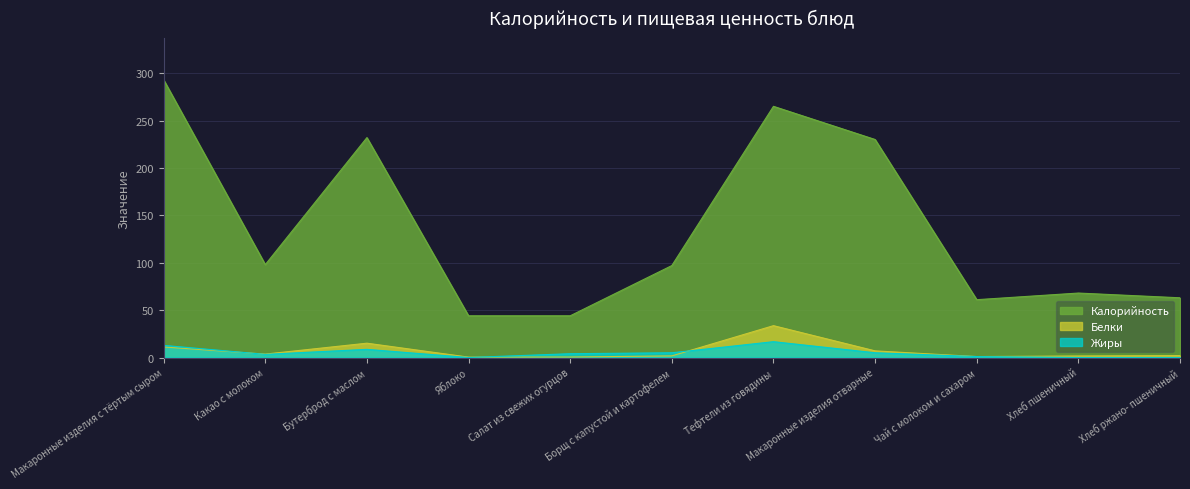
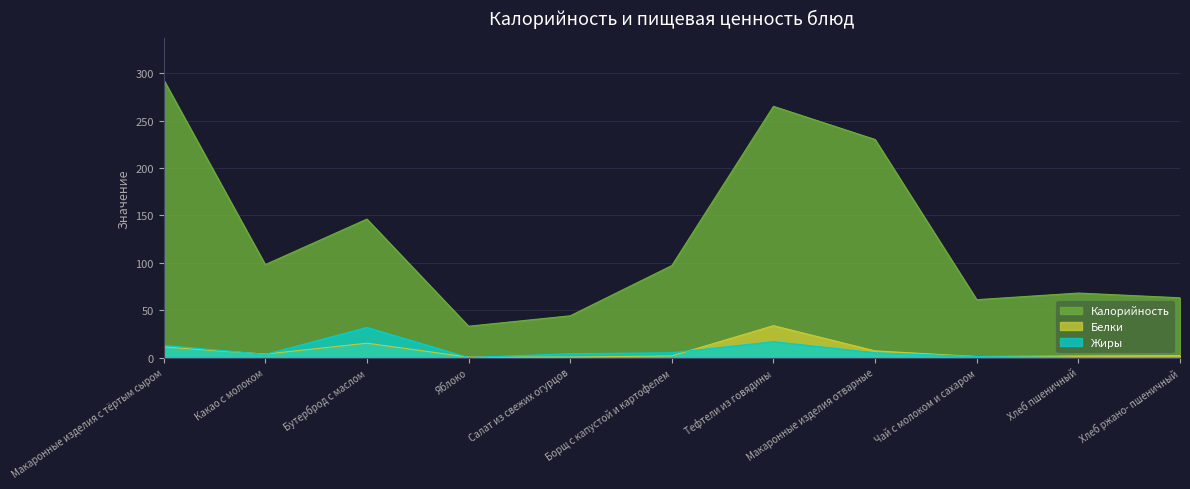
  {
    "Калорийность": {
      "Макаронные изделия с тёртым сыром": 290,
      "Какао с молоком": 100,
-     "Бутерброд с маслом": 230,
-     "Яблоко": 40,
+     "Бутерброд с маслом": 150,
+     "Яблоко": 30,
      "Салат из свежих огурцов": 40,
      "Борщ с капустой и картофелем": 100,
      "Тефтели из говядины": 270,
      "Макаронные изделия отварные": 230,
      "Чай с молоком и сахаром": 60,
      "Хлеб пшеничный": 70,
      "Хлеб ржано- пшеничный": 60
    },
    "Белки": {
      "Бутерброд с маслом": 20,
      "Салат из свежих огурцов": 0,
      "Борщ с капустой и картофелем": 0,
      "Тефтели из говядины": 30
    },
    "Жиры": {
-     "Бутерброд с маслом": 10,
+     "Бутерброд с маслом": 30,
      "Салат из свежих огурцов": 0,
      "Борщ с капустой и картофелем": 10,
      "Тефтели из говядины": 20
    }
  }
